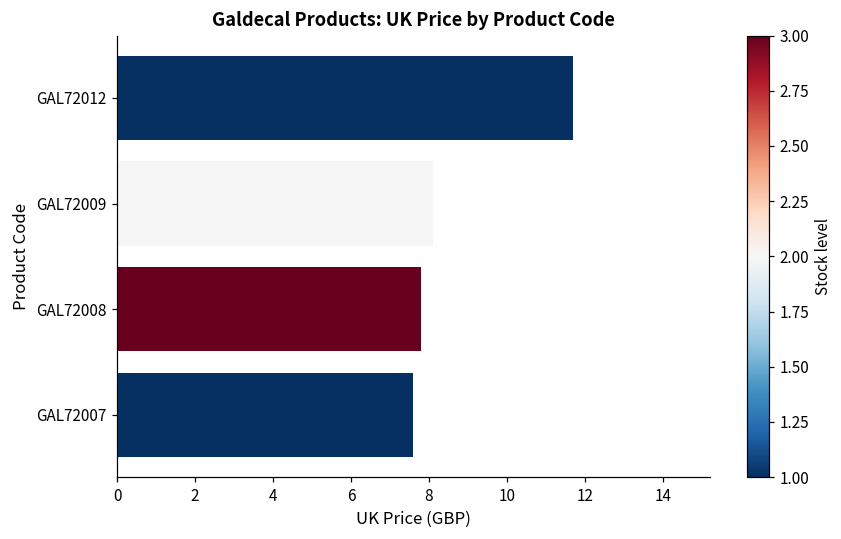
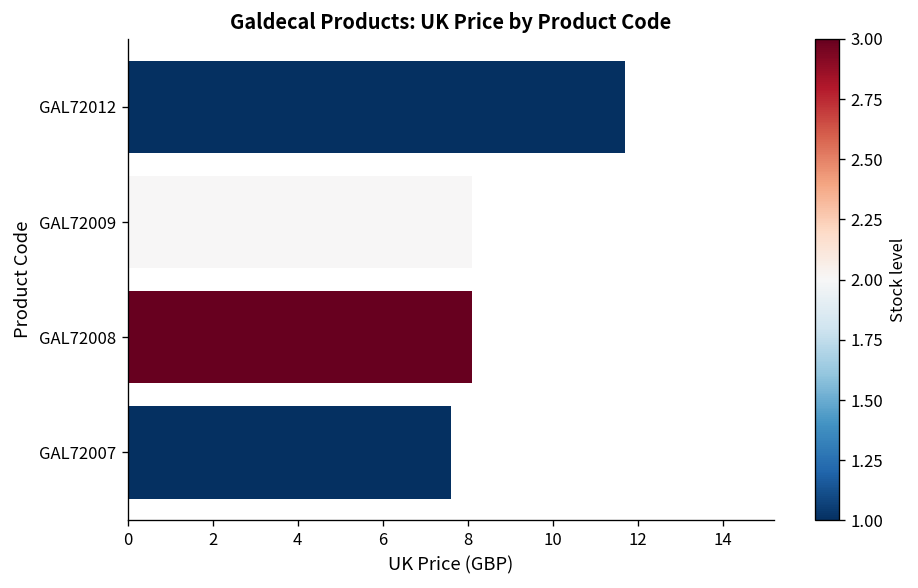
  {
    "GAL72012": 11.7,
    "GAL72009": 8.1,
-   "GAL72008": 7.8,
+   "GAL72008": 8.1,
    "GAL72007": 7.6
  }
